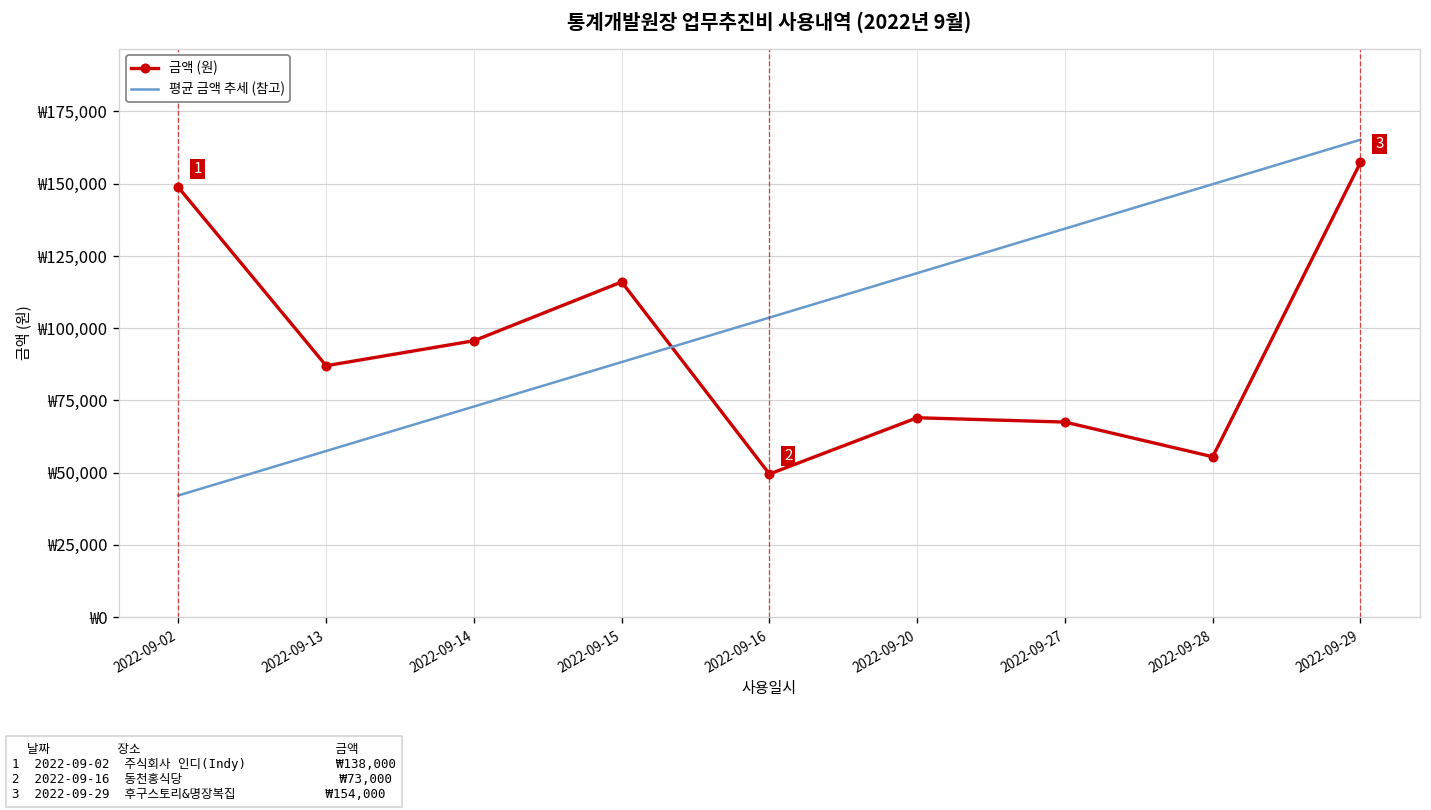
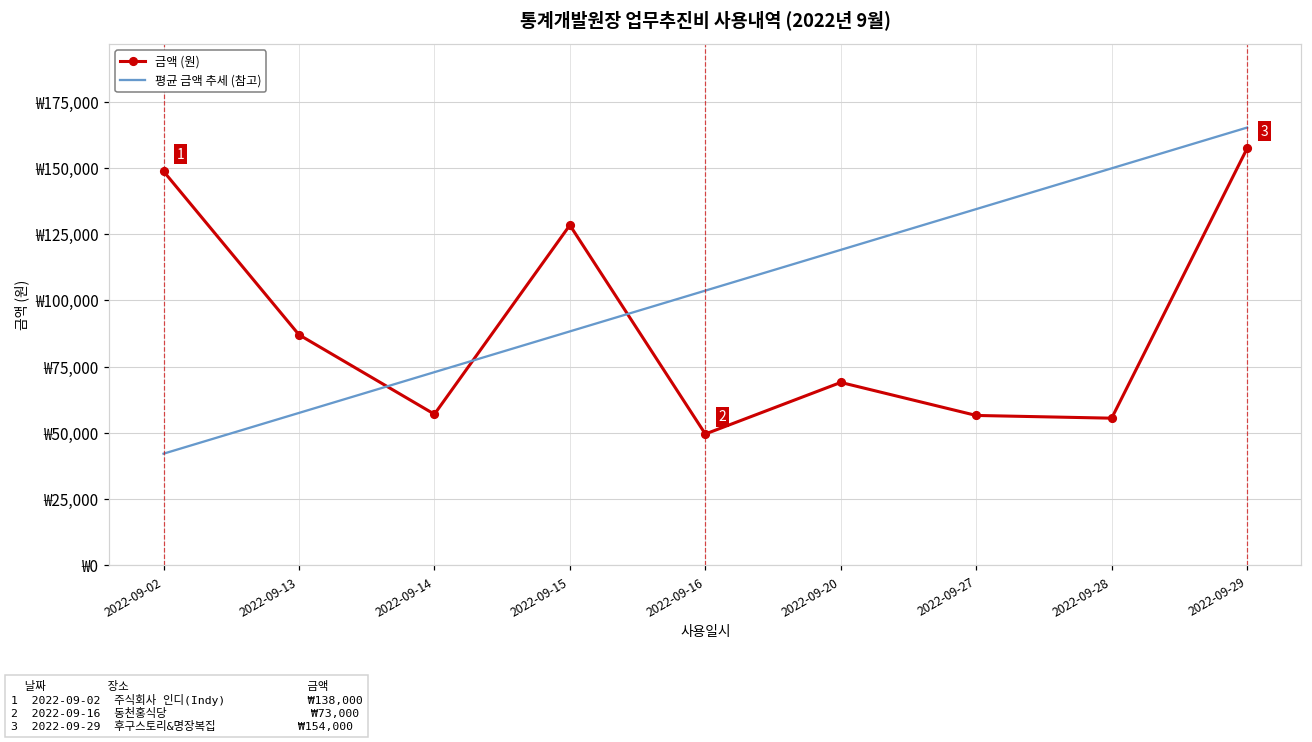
  {
    "금액 (원)": {
      "2022-09-13": "₩87,000",
-     "2022-09-14": "₩96,000",
-     "2022-09-15": "₩116,000",
+     "2022-09-14": "₩57,000",
+     "2022-09-15": "₩128,000",
      "2022-09-20": "₩69,000",
-     "2022-09-27": "₩68,000",
+     "2022-09-27": "₩57,000",
      "2022-09-28": "₩56,000",
      "2022-09-29": "₩157,000"
    },
    "평균 금액 추세 (참고)": {
      "2022-09-02": "₩42,000",
      "2022-09-13": "₩57,000",
      "2022-09-14": "₩73,000",
      "2022-09-15": "₩88,000",
      "2022-09-16": "₩104,000",
      "2022-09-20": "₩119,000",
      "2022-09-27": "₩134,000",
      "2022-09-28": "₩150,000"
    }
  }
